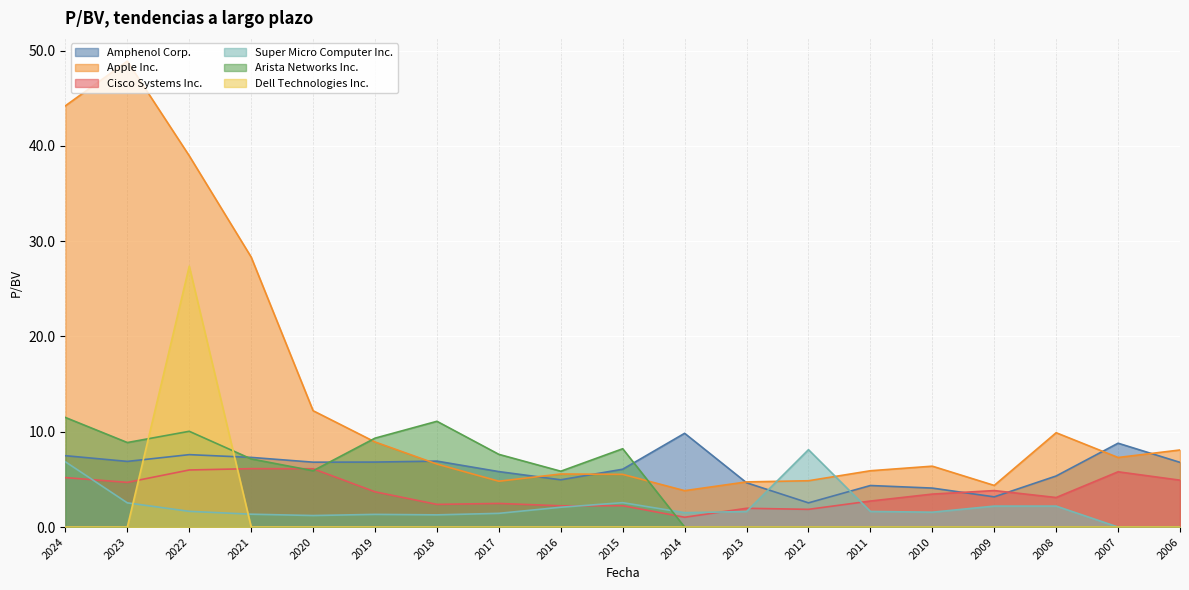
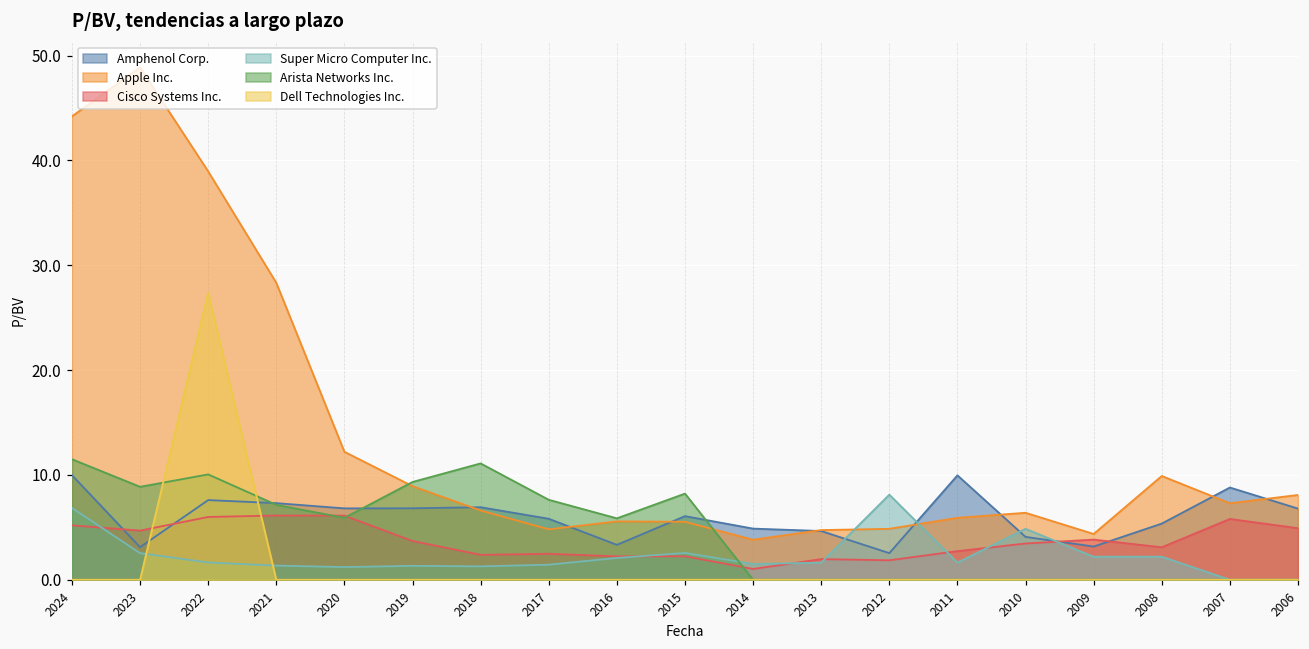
  {
    "Amphenol Corp.": {
-     "2024": 7,
-     "2023": 7,
+     "2024": 10,
+     "2023": 3,
      "2022": 8,
      "2020": 7,
      "2019": 7,
      "2018": 7,
      "2017": 6,
-     "2016": 5,
+     "2016": 3,
      "2015": 6,
-     "2014": 10,
+     "2014": 5,
      "2012": 3,
-     "2011": 4,
+     "2011": 10,
      "2010": 4,
      "2009": 3,
      "2008": 5,
      "2007": 9,
      "2006": 7
    },
    "Cisco Systems Inc.": {
      "2024": 5,
      "2023": 5,
      "2022": 6,
      "2021": 6,
      "2019": 4,
      "2018": 2,
      "2017": 2,
      "2015": 2,
      "2014": 1,
      "2013": 2,
      "2012": 2,
      "2011": 3,
      "2010": 3,
      "2009": 4,
      "2008": 3,
      "2007": 6,
      "2006": 5
    },
    "Super Micro Computer Inc.": {
      "2024": 7,
      "2023": 3,
      "2022": 2,
      "2021": 1,
      "2020": 1,
      "2019": 1,
      "2018": 1,
      "2017": 1,
      "2015": 3,
      "2014": 2,
      "2013": 2,
      "2012": 8,
      "2011": 2,
-     "2010": 2,
+     "2010": 5,
      "2009": 2,
      "2008": 2
    },
    "Arista Networks Inc.": {
      "2024": 12,
      "2023": 9,
      "2022": 10,
      "2019": 9,
      "2018": 11,
      "2017": 8,
      "2016": 6,
      "2015": 8
    }
  }
